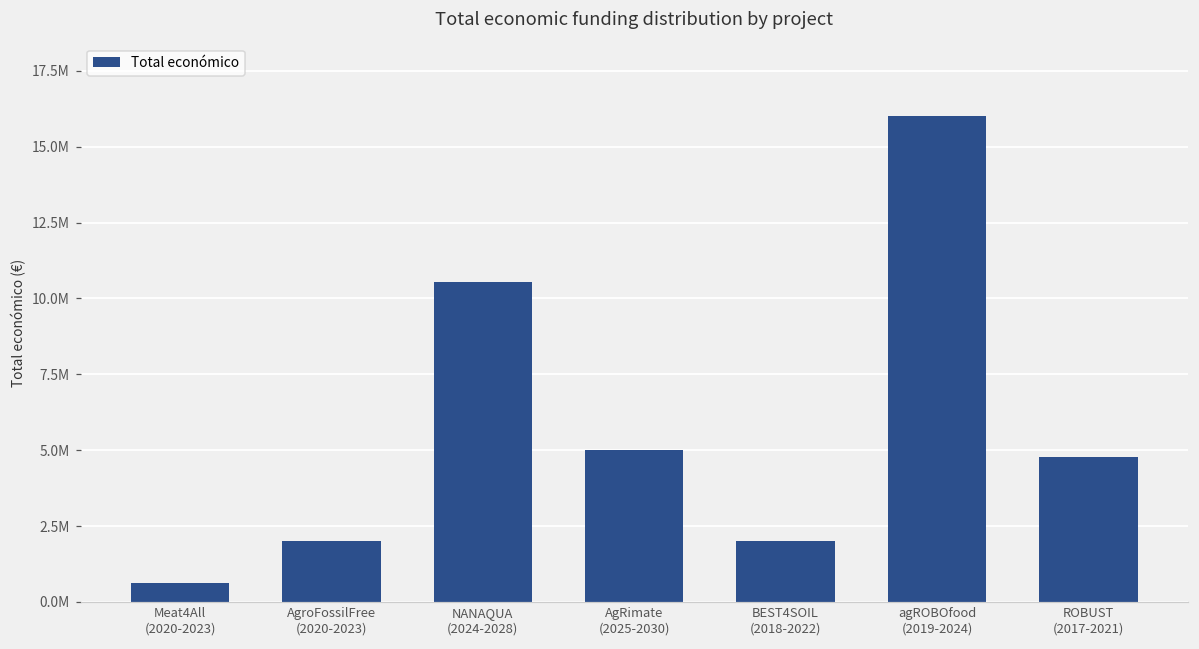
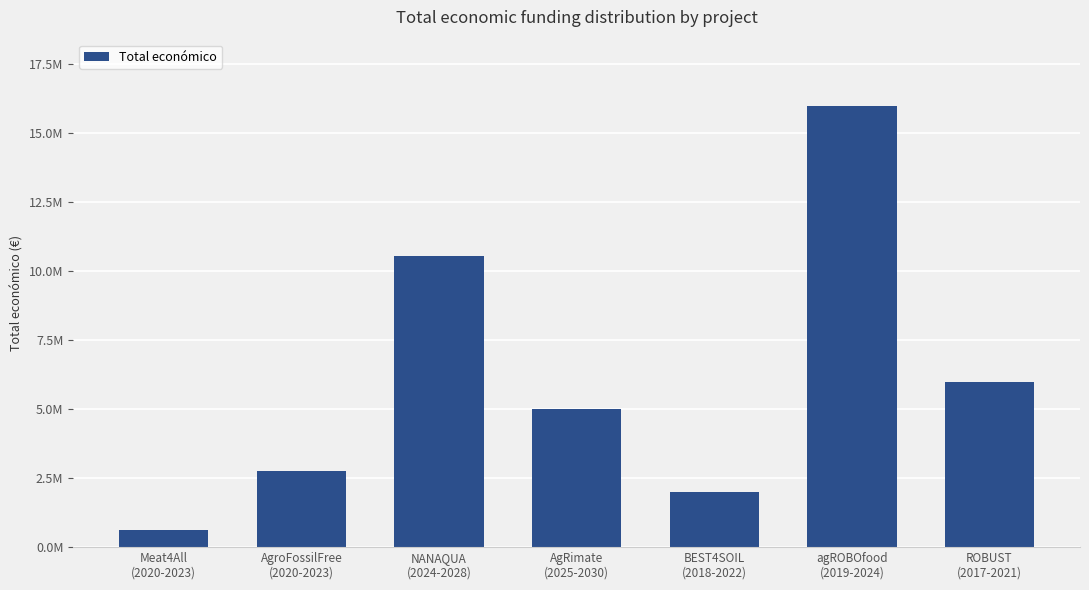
  {
    "Meat4All (2020-2023)": 600000,
-   "AgroFossilFree (2020-2023)": 2000000,
+   "AgroFossilFree (2020-2023)": 2800000,
    "NANAQUA (2024-2028)": 10500000,
    "AgRimate (2025-2030)": 5000000,
    "BEST4SOIL (2018-2022)": 2000000,
    "agROBOfood (2019-2024)": 16000000,
-   "ROBUST (2017-2021)": 4800000
+   "ROBUST (2017-2021)": 6000000
  }
